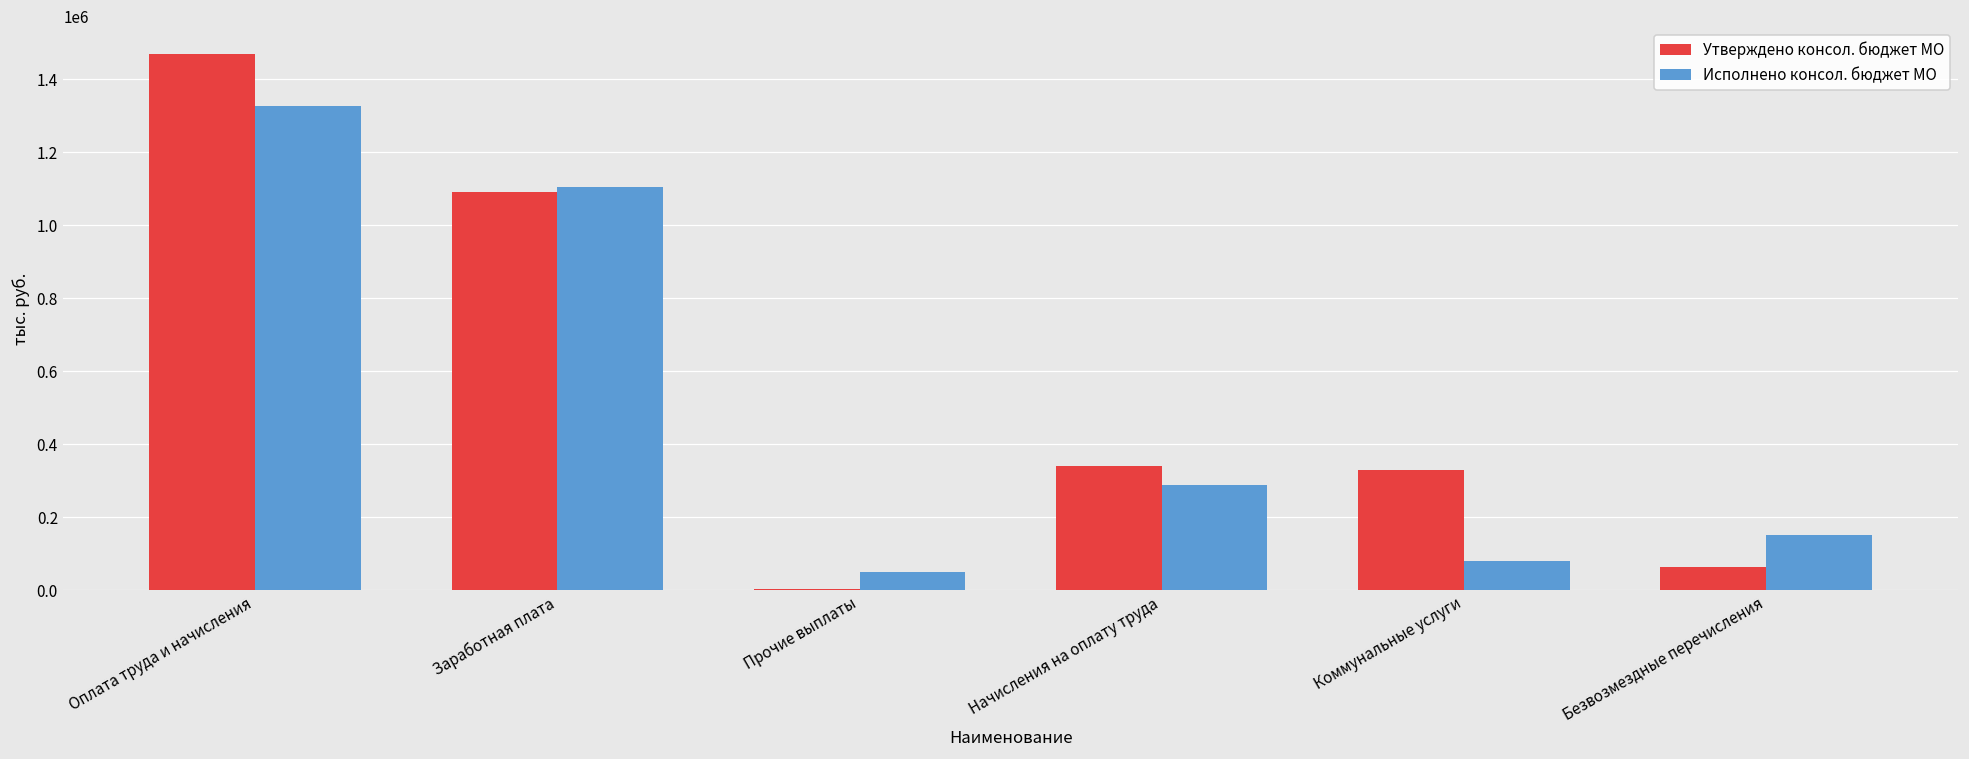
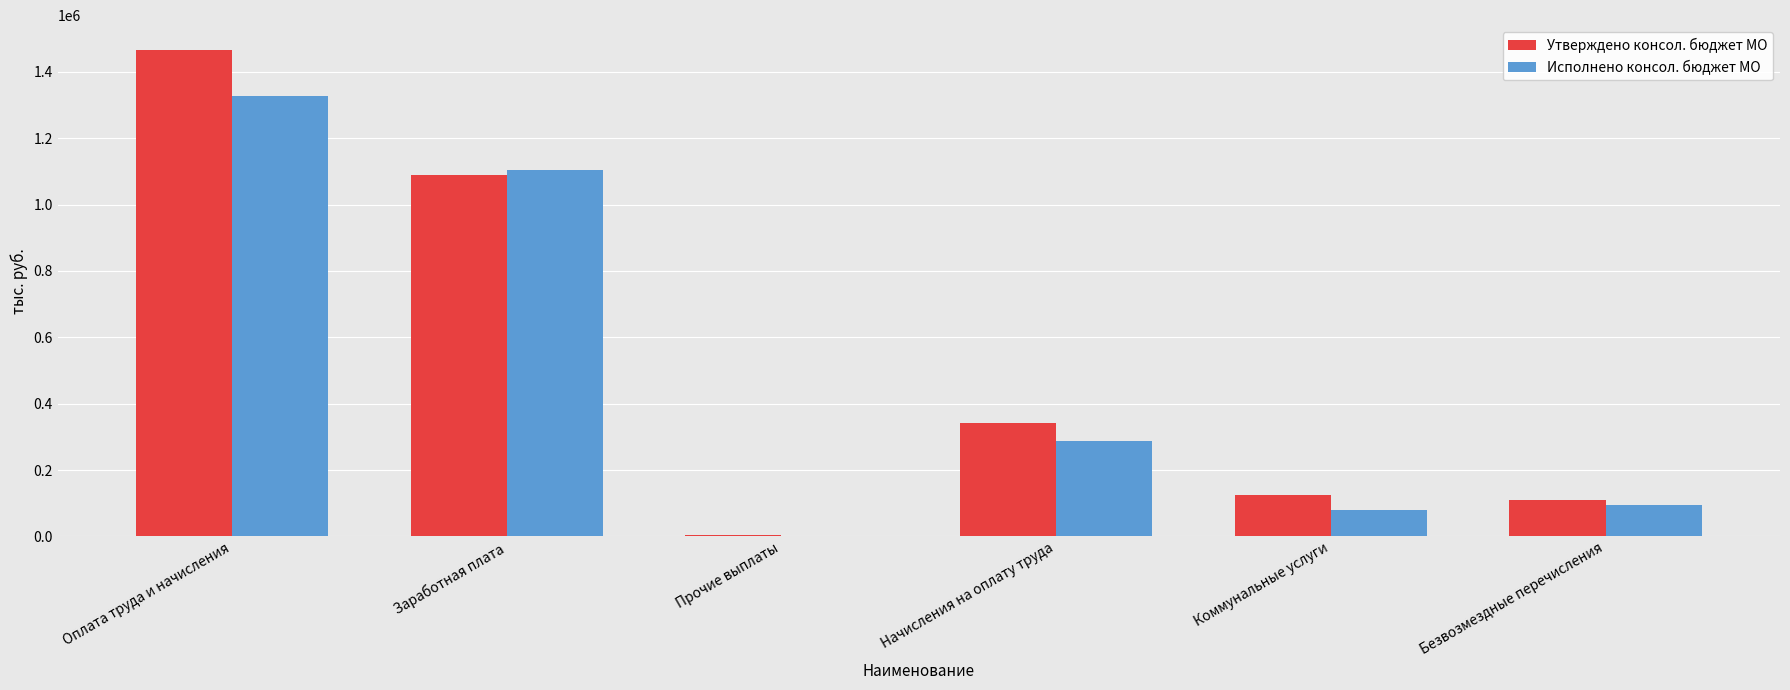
  {
    "Утверждено консол. бюджет МО": {
      "Оплата труда и начисления": 1470000,
      "Заработная плата": 1090000,
      "Начисления на оплату труда": 340000,
-     "Коммунальные услуги": 330000,
-     "Безвозмездные перечисления": 60000
+     "Коммунальные услуги": 120000,
+     "Безвозмездные перечисления": 110000
    },
    "Исполнено консол. бюджет МО": {
      "Оплата труда и начисления": 1330000,
      "Заработная плата": 1110000,
-     "Прочие выплаты": 50000,
+     "Прочие выплаты": 0,
      "Начисления на оплату труда": 290000,
      "Коммунальные услуги": 80000,
-     "Безвозмездные перечисления": 150000
+     "Безвозмездные перечисления": 90000
    }
  }
